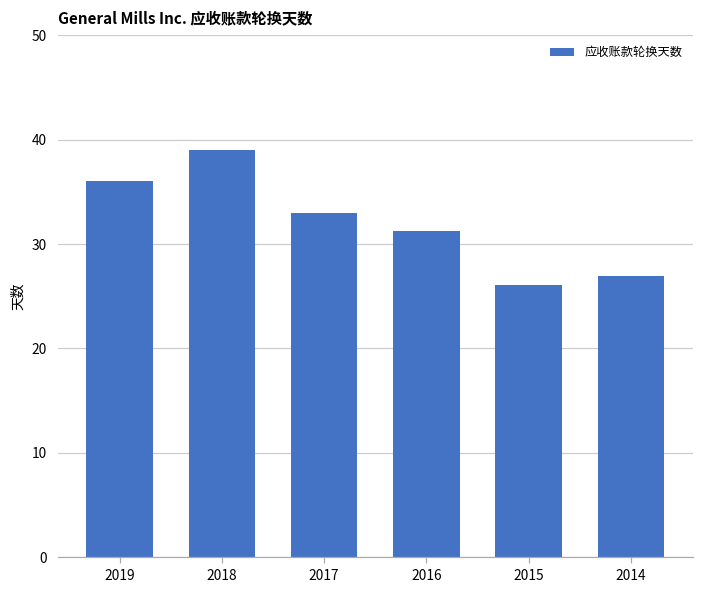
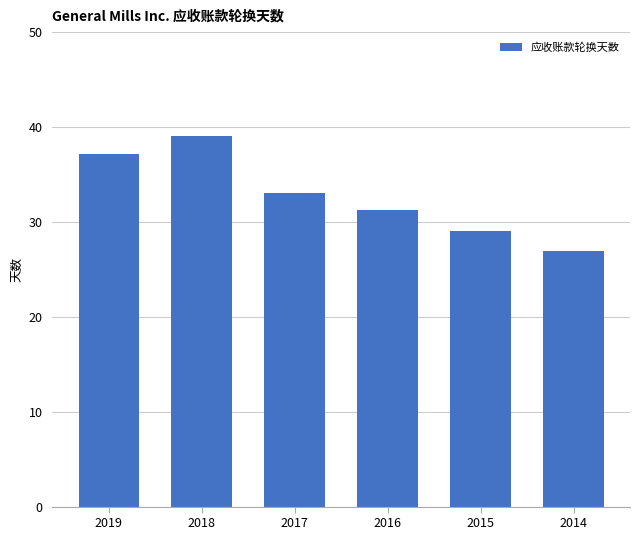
  {
-   "2019": 36,
+   "2019": 37,
    "2018": 39,
    "2017": 33,
    "2016": 31,
-   "2015": 26,
+   "2015": 29,
    "2014": 27
  }
